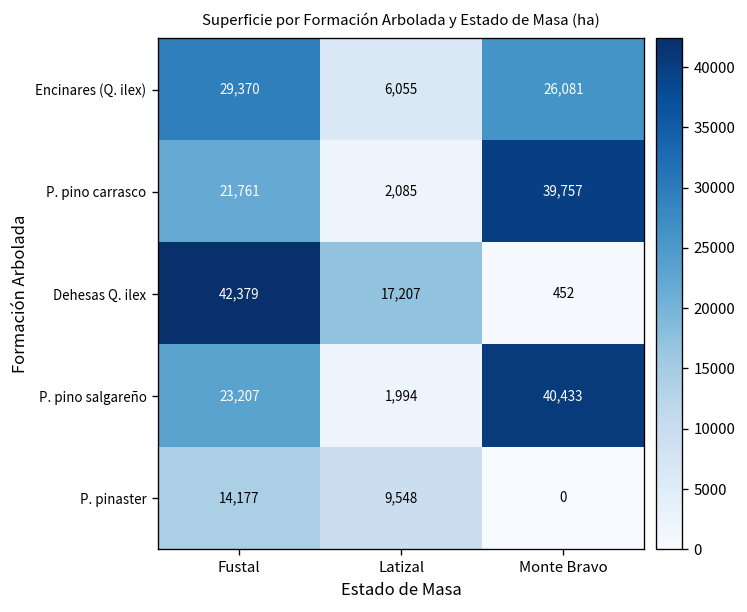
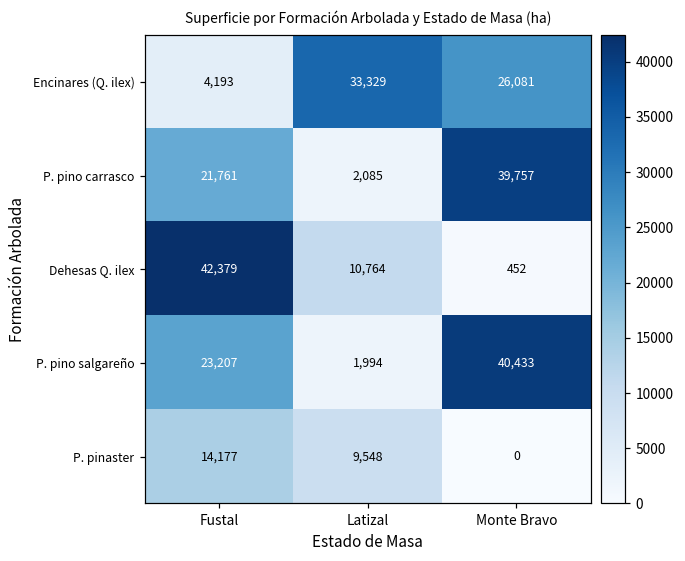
  {
    "Encinares (Q. ilex)": {
-     "Fustal": "29,370",
-     "Latizal": "6,055",
+     "Fustal": "4,193",
+     "Latizal": "33,329",
      "Monte Bravo": "26,081"
    },
    "P. pino carrasco": {
      "Fustal": "21,761",
      "Latizal": "2,085",
      "Monte Bravo": "39,757"
    },
    "Dehesas Q. ilex": {
      "Fustal": "42,379",
-     "Latizal": "17,207",
+     "Latizal": "10,764",
      "Monte Bravo": "452"
    },
    "P. pino salgareño": {
      "Fustal": "23,207",
      "Latizal": "1,994",
      "Monte Bravo": "40,433"
    },
    "P. pinaster": {
      "Fustal": "14,177",
      "Latizal": "9,548",
      "Monte Bravo": "0"
    }
  }
